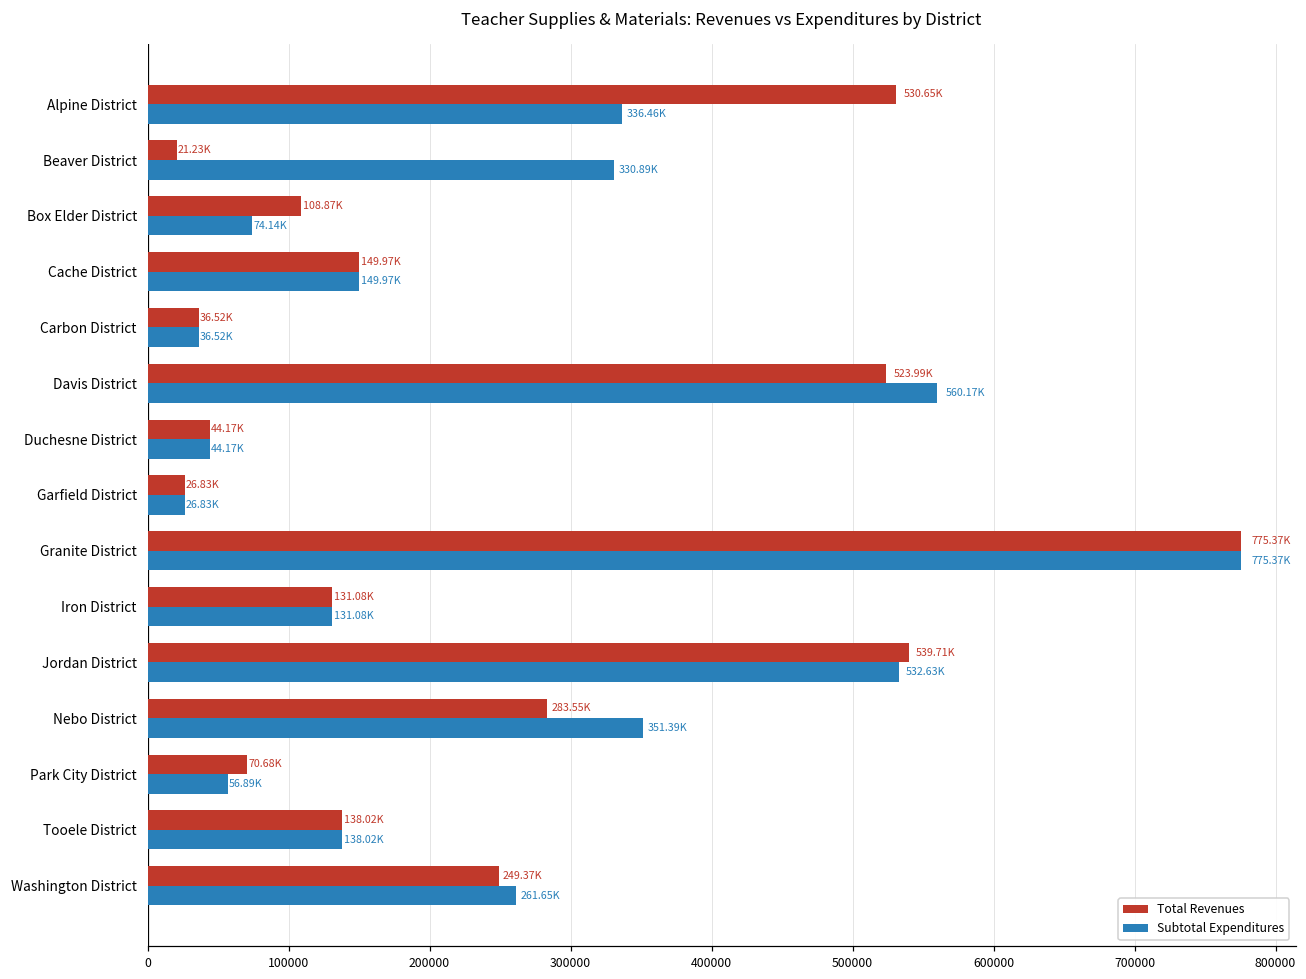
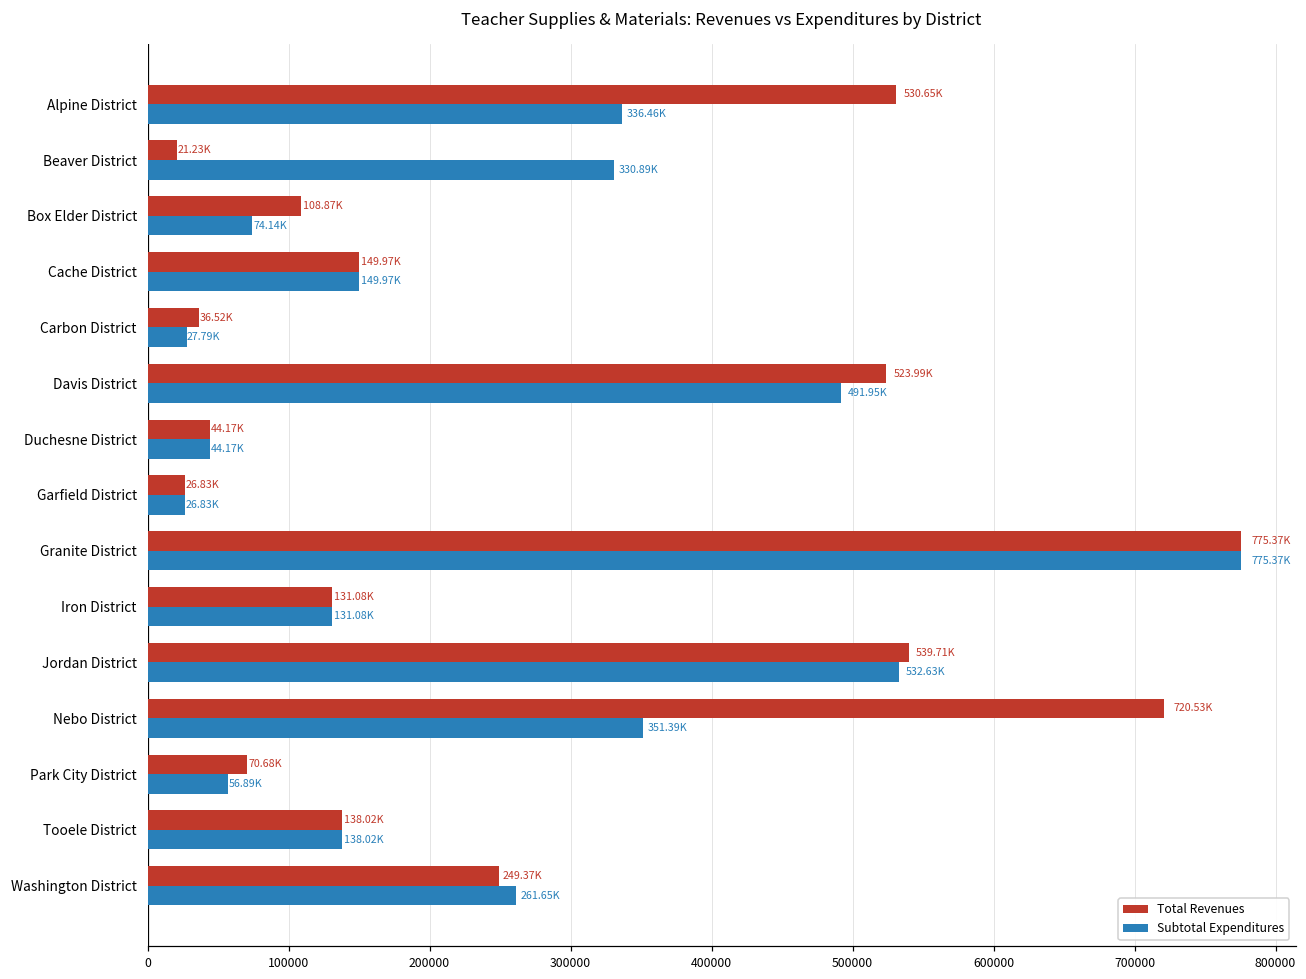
  {
    "Total Revenues": {
      "Alpine District": "530.65K",
      "Beaver District": "21.23K",
      "Box Elder District": "108.87K",
      "Cache District": "149.97K",
      "Carbon District": "36.52K",
      "Davis District": "523.99K",
      "Duchesne District": "44.17K",
      "Garfield District": "26.83K",
      "Granite District": "775.37K",
      "Iron District": "131.08K",
      "Jordan District": "539.71K",
-     "Nebo District": "283.55K",
+     "Nebo District": "720.53K",
      "Park City District": "70.68K",
      "Tooele District": "138.02K",
      "Washington District": "249.37K"
    },
    "Subtotal Expenditures": {
      "Alpine District": "336.46K",
      "Beaver District": "330.89K",
      "Box Elder District": "74.14K",
      "Cache District": "149.97K",
-     "Carbon District": "36.52K",
-     "Davis District": "560.17K",
+     "Carbon District": "27.79K",
+     "Davis District": "491.95K",
      "Duchesne District": "44.17K",
      "Garfield District": "26.83K",
      "Granite District": "775.37K",
      "Iron District": "131.08K",
      "Jordan District": "532.63K",
      "Nebo District": "351.39K",
      "Park City District": "56.89K",
      "Tooele District": "138.02K",
      "Washington District": "261.65K"
    }
  }
